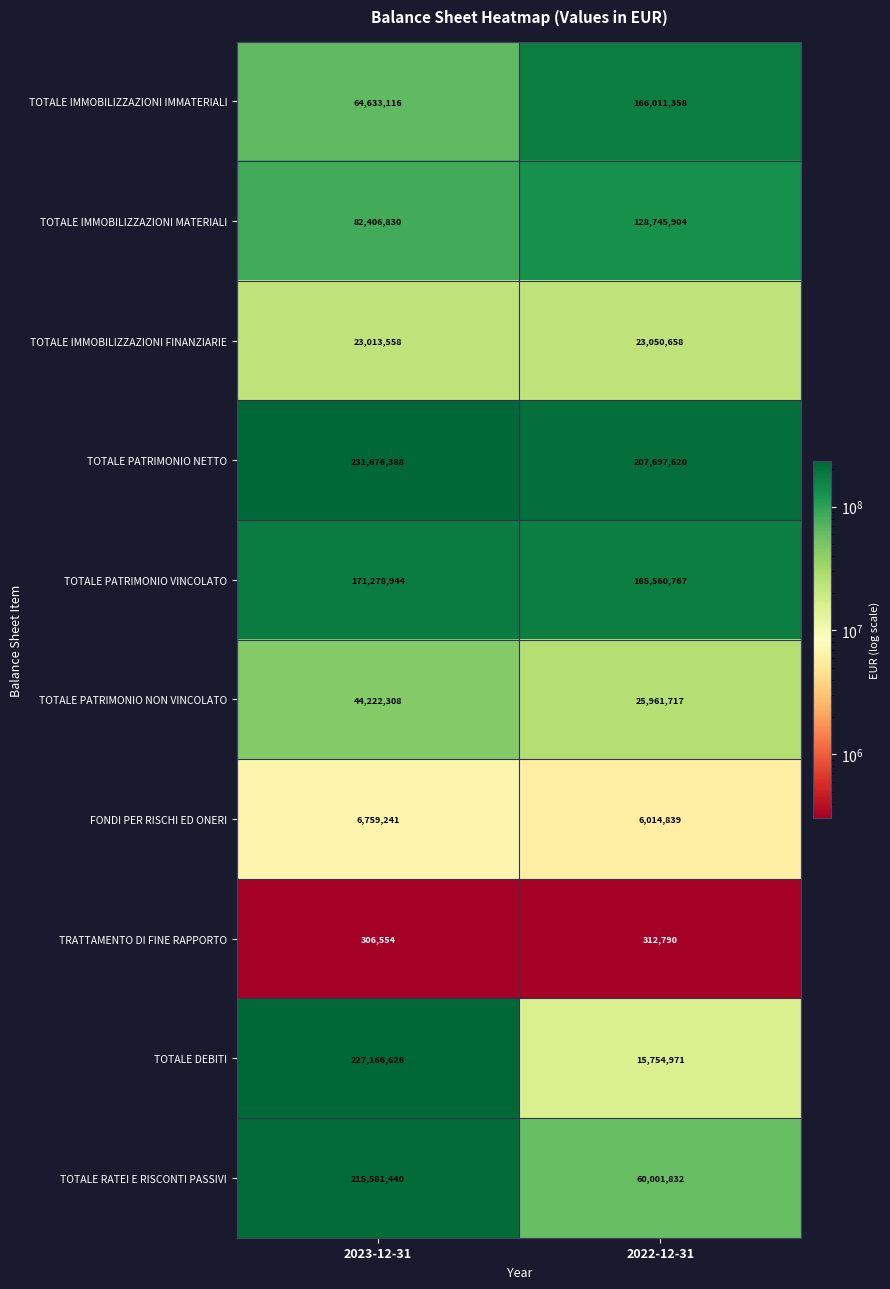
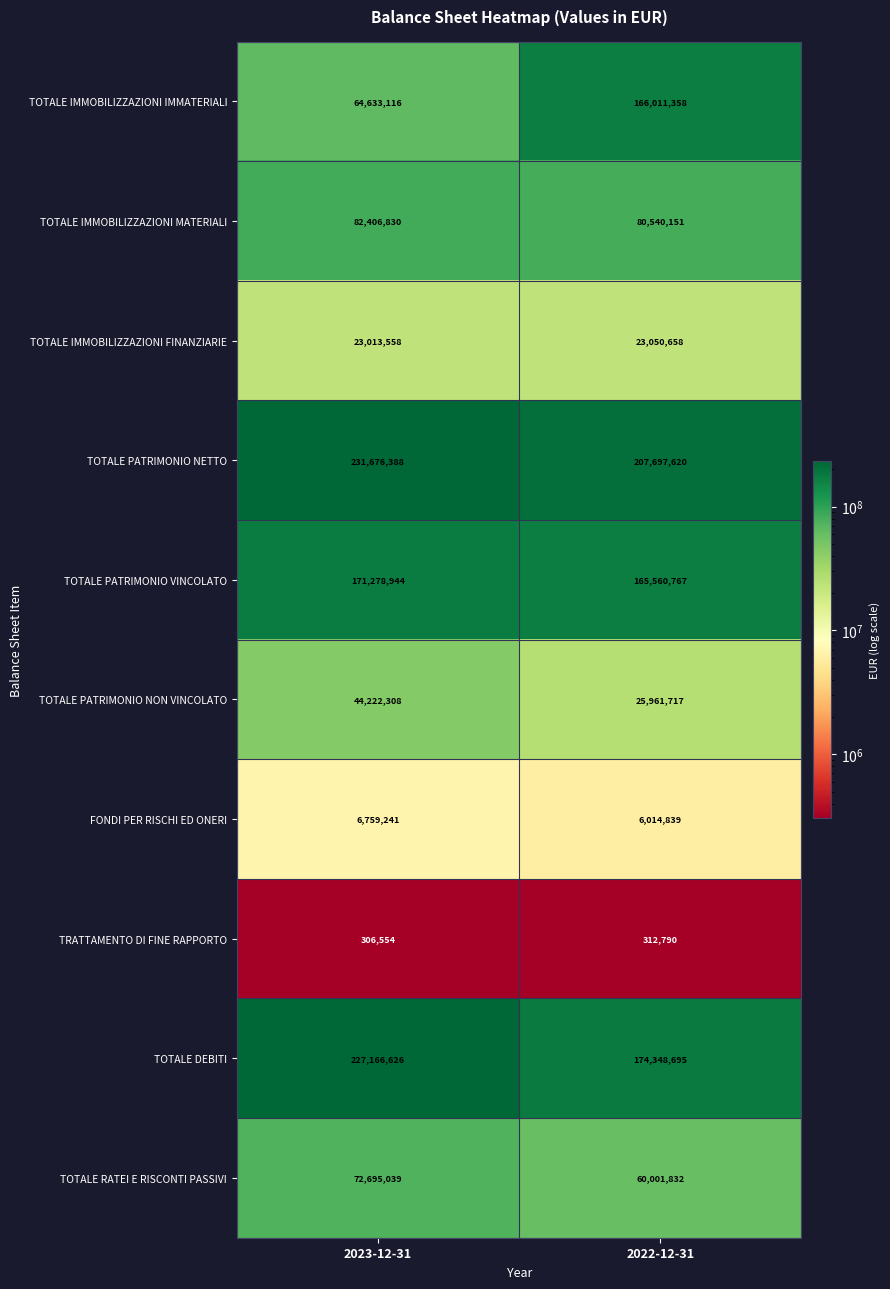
  {
    "TOTALE IMMOBILIZZAZIONI IMMATERIALI": {
      "2023-12-31": "64,633,116",
      "2022-12-31": "166,011,358"
    },
    "TOTALE IMMOBILIZZAZIONI MATERIALI": {
      "2023-12-31": "82,406,830",
-     "2022-12-31": "128,745,904"
+     "2022-12-31": "80,540,151"
    },
    "TOTALE IMMOBILIZZAZIONI FINANZIARIE": {
      "2023-12-31": "23,013,558",
      "2022-12-31": "23,050,658"
    },
    "TOTALE PATRIMONIO NETTO": {
      "2023-12-31": "231,676,388",
      "2022-12-31": "207,697,620"
    },
    "TOTALE PATRIMONIO VINCOLATO": {
      "2023-12-31": "171,278,944",
      "2022-12-31": "165,560,767"
    },
    "TOTALE PATRIMONIO NON VINCOLATO": {
      "2023-12-31": "44,222,308",
      "2022-12-31": "25,961,717"
    },
    "FONDI PER RISCHI ED ONERI": {
      "2023-12-31": "6,759,241",
      "2022-12-31": "6,014,839"
    },
    "TRATTAMENTO DI FINE RAPPORTO": {
      "2023-12-31": "306,554",
      "2022-12-31": "312,790"
    },
    "TOTALE DEBITI": {
      "2023-12-31": "227,166,626",
-     "2022-12-31": "15,754,971"
+     "2022-12-31": "174,348,695"
    },
    "TOTALE RATEI E RISCONTI PASSIVI": {
-     "2023-12-31": "215,581,440",
+     "2023-12-31": "72,695,039",
      "2022-12-31": "60,001,832"
    }
  }
